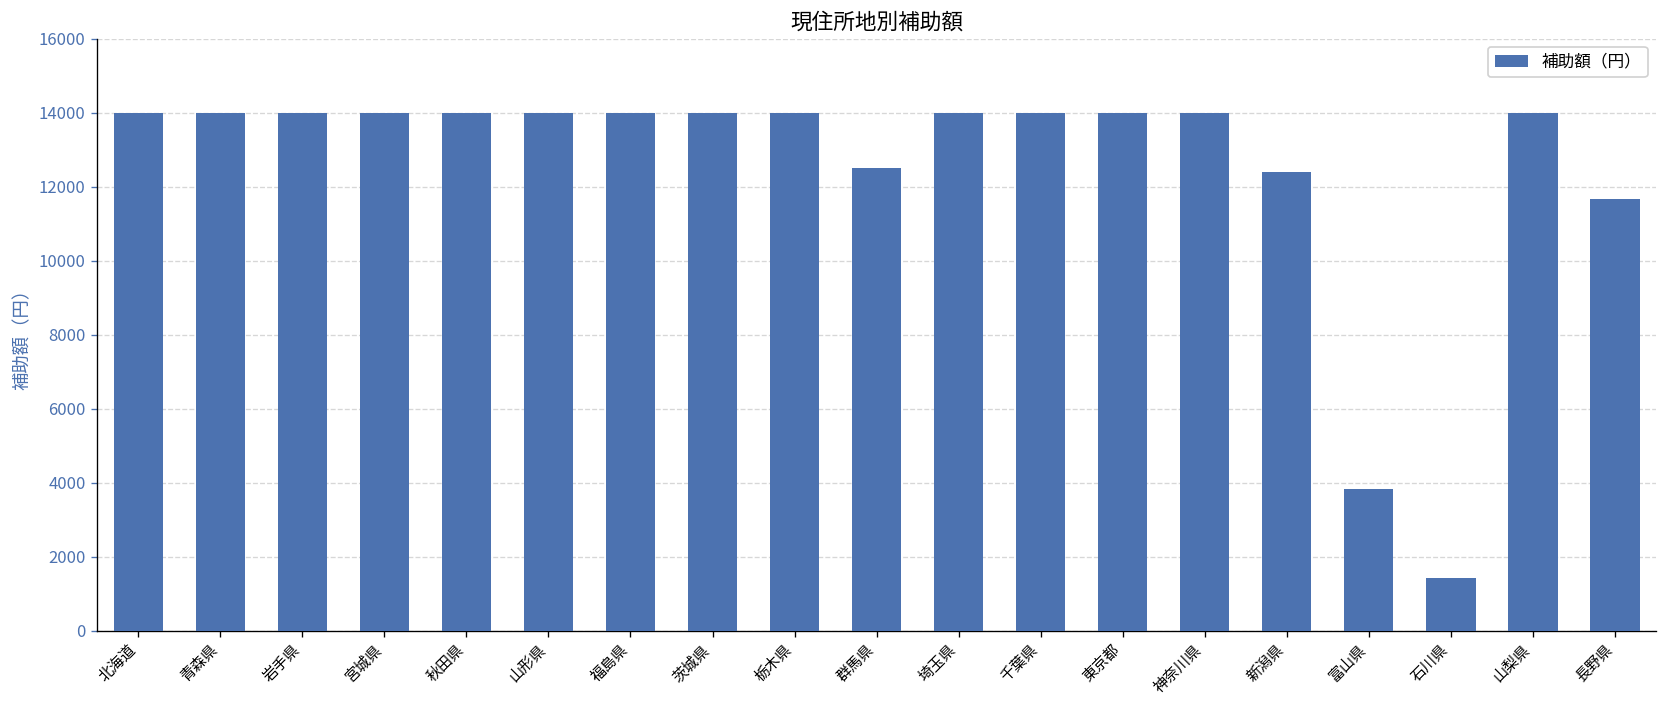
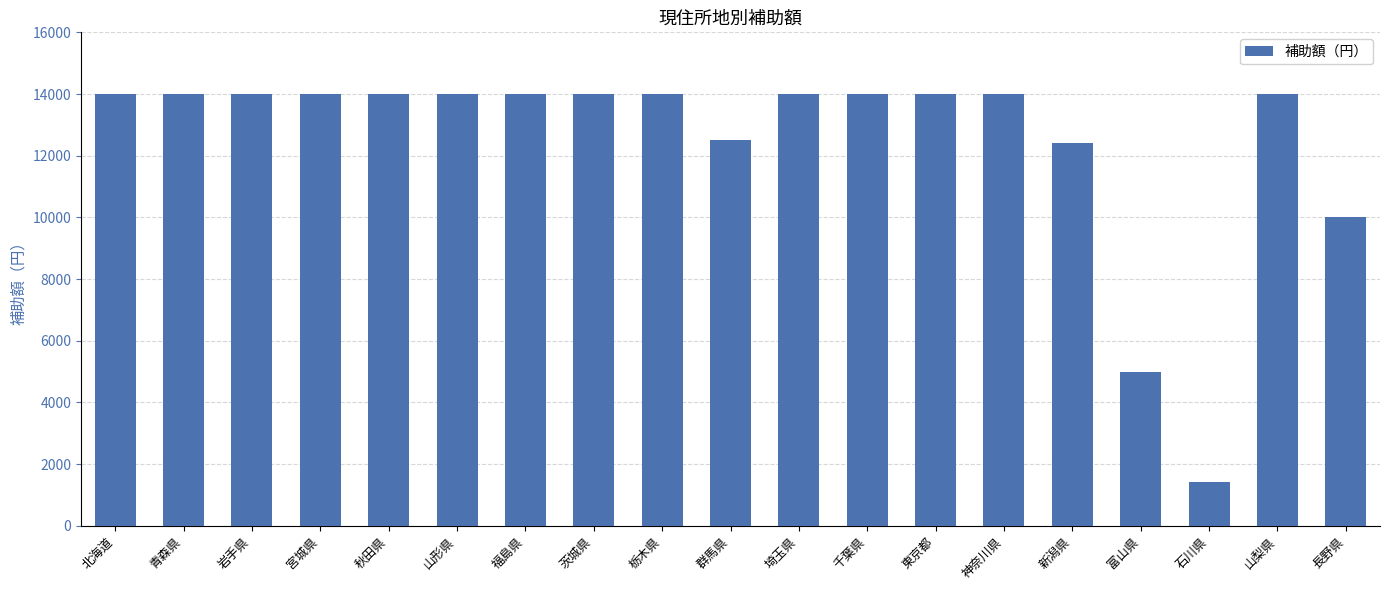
  {
    "北海道": 14000,
    "青森県": 14000,
    "岩手県": 14000,
    "宮城県": 14000,
    "秋田県": 14000,
    "山形県": 14000,
    "福島県": 14000,
    "茨城県": 14000,
    "栃木県": 14000,
    "群馬県": 12500,
    "埼玉県": 14000,
    "千葉県": 14000,
    "東京都": 14000,
    "神奈川県": 14000,
    "新潟県": 12400,
-   "富山県": 3800,
+   "富山県": 5000,
    "石川県": 1400,
    "山梨県": 14000,
-   "長野県": 11700
+   "長野県": 10000
  }
